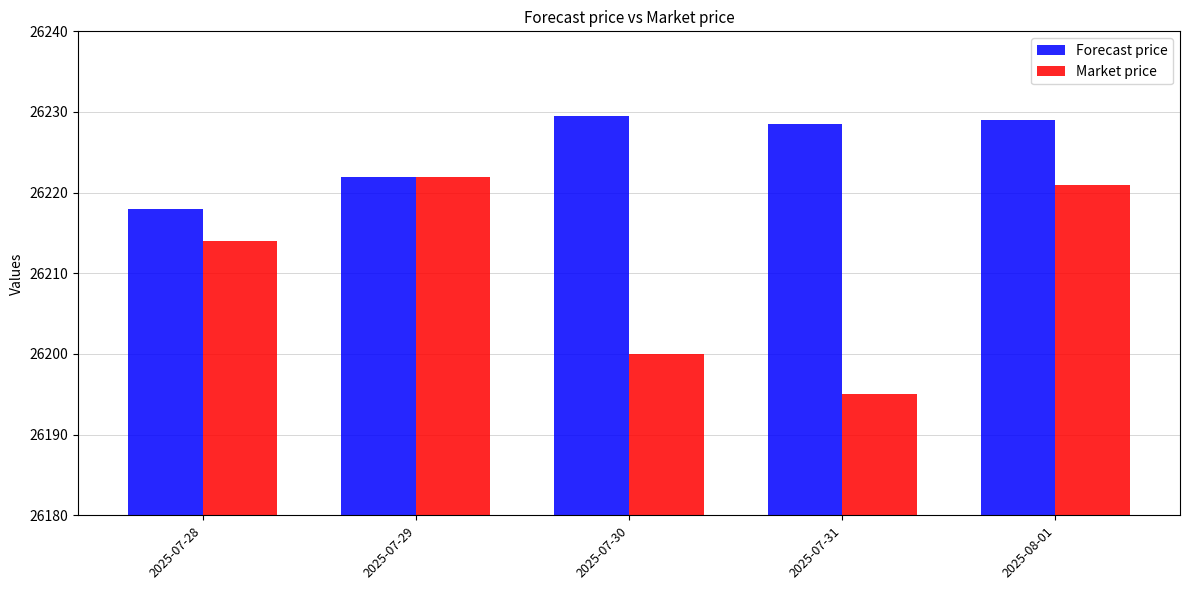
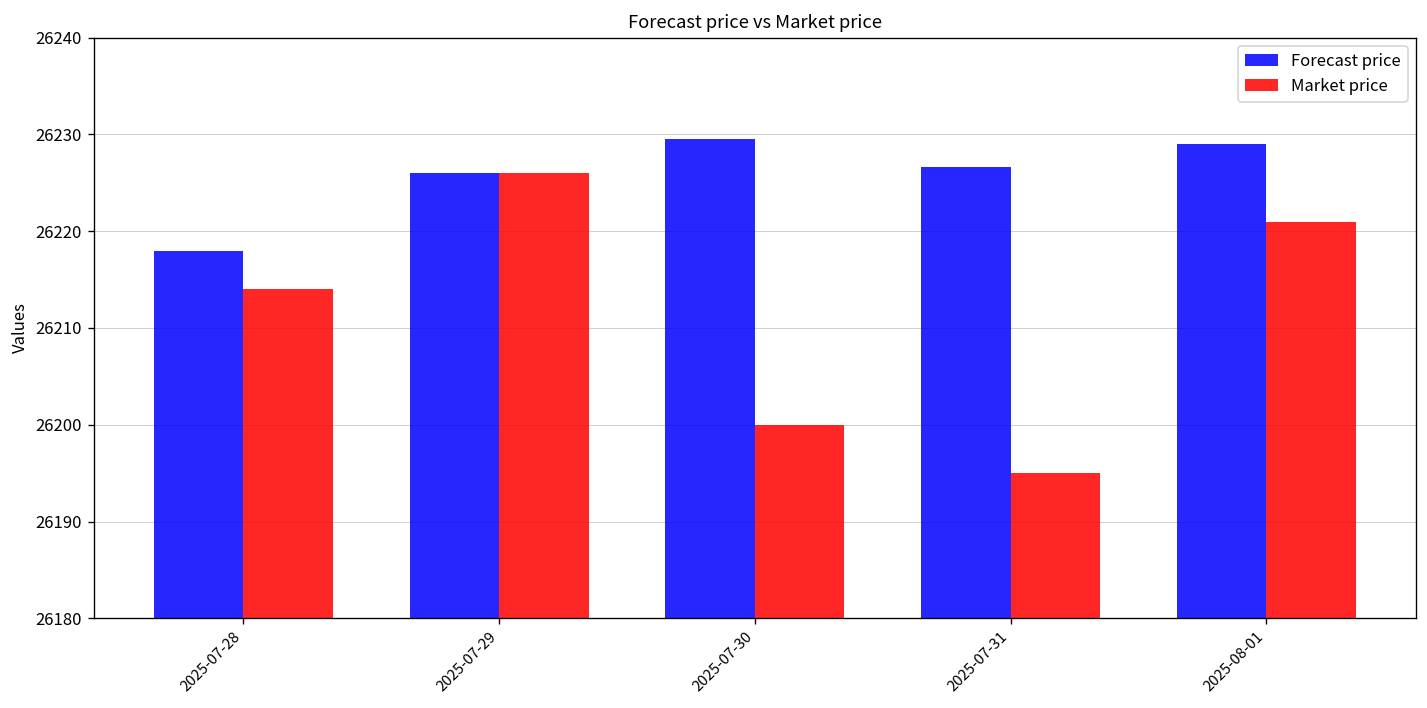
  {
    "Forecast price": {
      "2025-07-28": 26218,
-     "2025-07-29": 26222,
+     "2025-07-29": 26226,
      "2025-07-30": 26230,
-     "2025-07-31": 26228,
+     "2025-07-31": 26227,
      "2025-08-01": 26229
    },
    "Market price": {
      "2025-07-28": 26214,
-     "2025-07-29": 26222,
+     "2025-07-29": 26226,
      "2025-07-30": 26200,
      "2025-07-31": 26195,
      "2025-08-01": 26221
    }
  }
